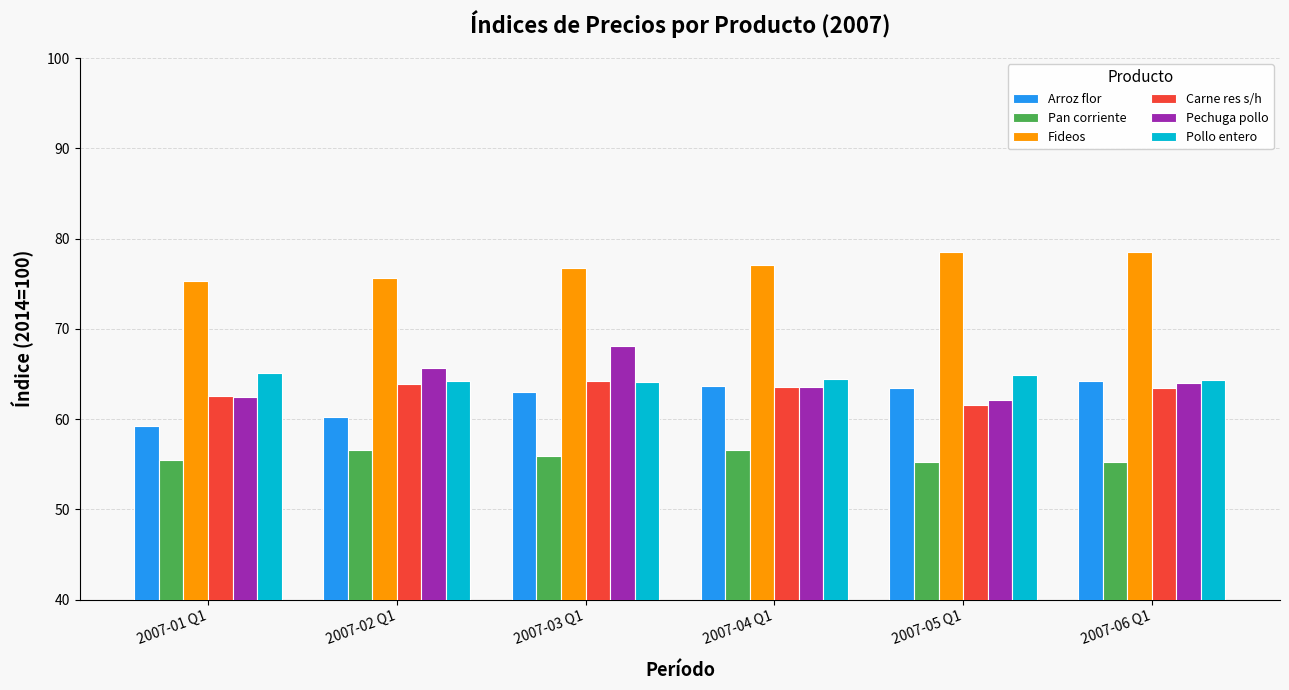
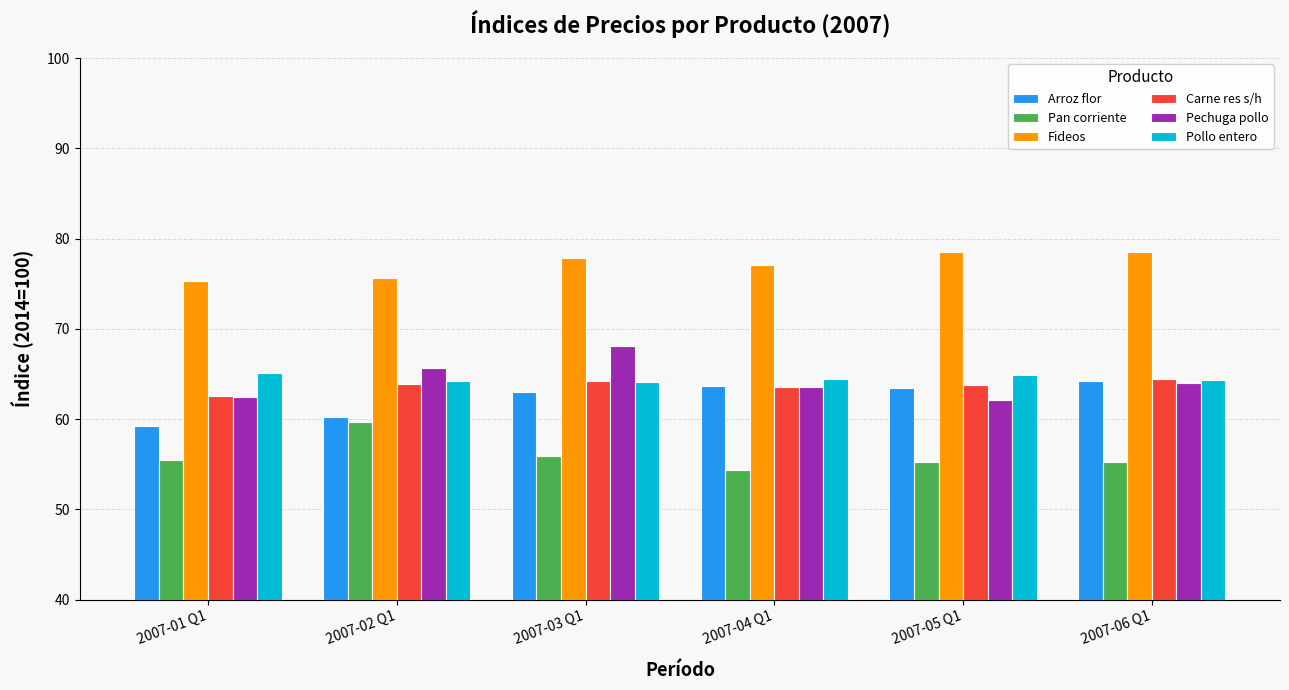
  {
    "Pan corriente": {
      "2007-01 Q1": 55,
-     "2007-02 Q1": 57,
+     "2007-02 Q1": 60,
      "2007-03 Q1": 56,
-     "2007-04 Q1": 57,
+     "2007-04 Q1": 54,
      "2007-05 Q1": 55,
      "2007-06 Q1": 55
    },
    "Fideos": {
      "2007-01 Q1": 75,
      "2007-02 Q1": 76,
-     "2007-03 Q1": 77,
+     "2007-03 Q1": 78,
      "2007-04 Q1": 77,
      "2007-05 Q1": 79,
      "2007-06 Q1": 79
    },
    "Carne res s/h": {
      "2007-01 Q1": 63,
      "2007-02 Q1": 64,
      "2007-03 Q1": 64,
      "2007-04 Q1": 64,
-     "2007-05 Q1": 62,
-     "2007-06 Q1": 63
+     "2007-05 Q1": 64,
+     "2007-06 Q1": 64
    },
    "Pechuga pollo": {
      "2007-01 Q1": 62,
      "2007-02 Q1": 66,
      "2007-03 Q1": 68,
      "2007-04 Q1": 64,
      "2007-05 Q1": 62,
      "2007-06 Q1": 64
    }
  }
